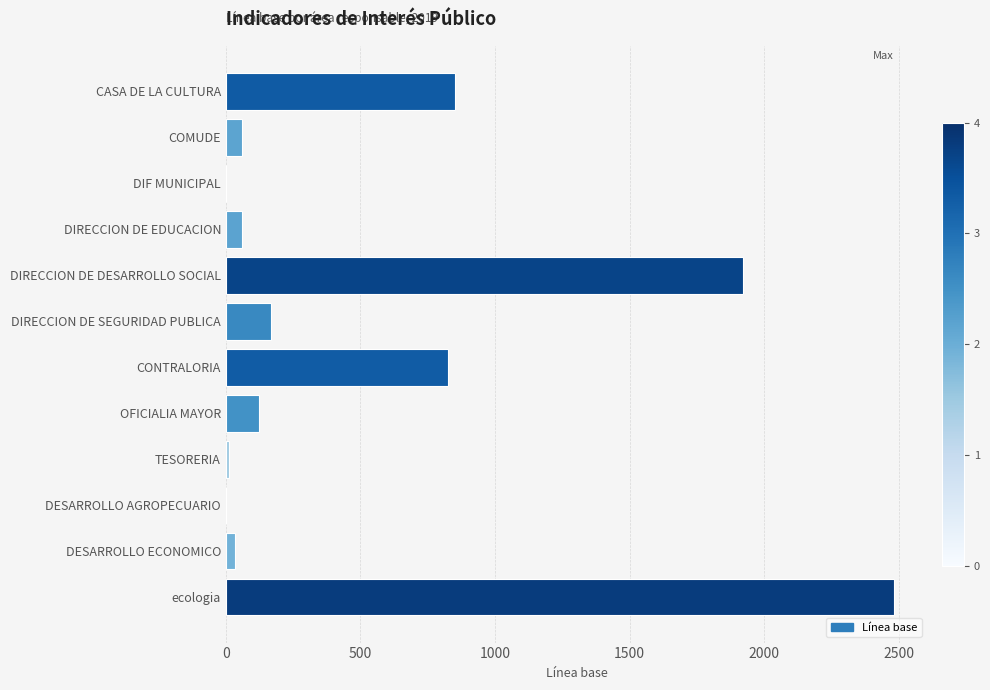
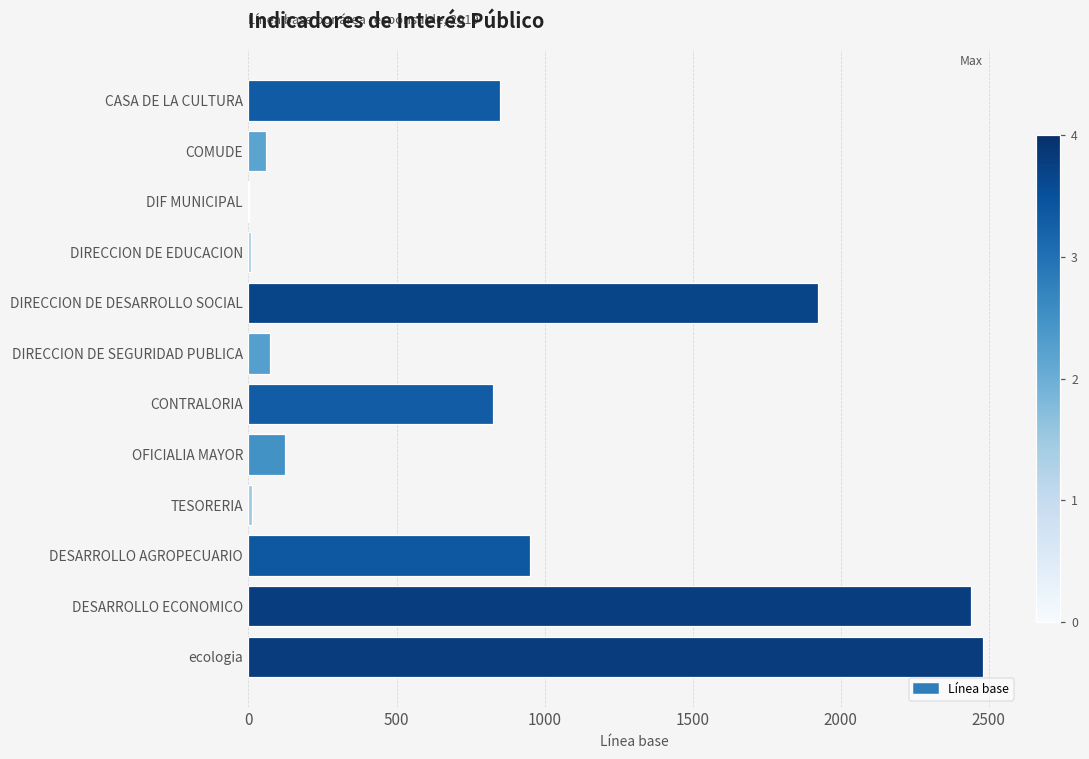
  {
    "CASA DE LA CULTURA": 850,
    "COMUDE": 60,
-   "DIRECCION DE EDUCACION": 60,
+   "DIRECCION DE EDUCACION": 10,
    "DIRECCION DE DESARROLLO SOCIAL": 1920,
-   "DIRECCION DE SEGURIDAD PUBLICA": 170,
+   "DIRECCION DE SEGURIDAD PUBLICA": 70,
    "CONTRALORIA": 830,
    "OFICIALIA MAYOR": 120,
    "TESORERIA": 10,
-   "DESARROLLO AGROPECUARIO": 0,
-   "DESARROLLO ECONOMICO": 30,
+   "DESARROLLO AGROPECUARIO": 950,
+   "DESARROLLO ECONOMICO": 2440,
    "ecologia": 2480
  }
